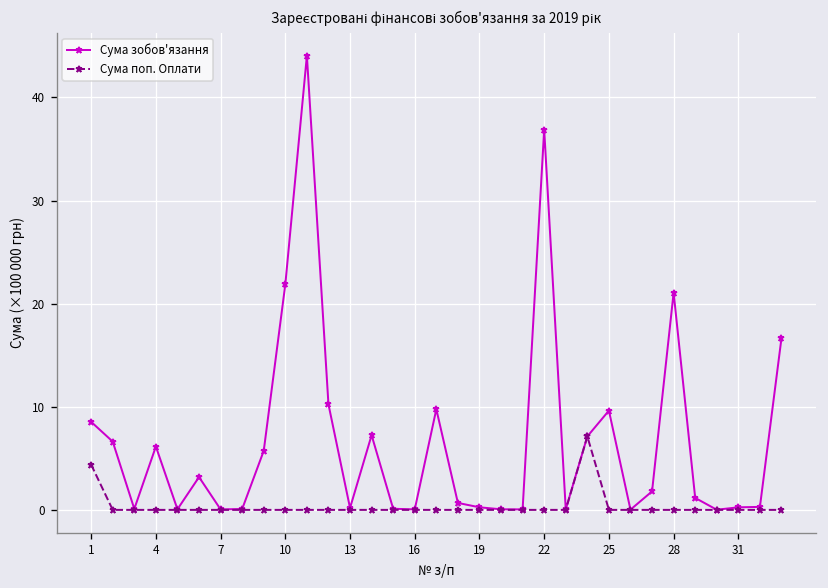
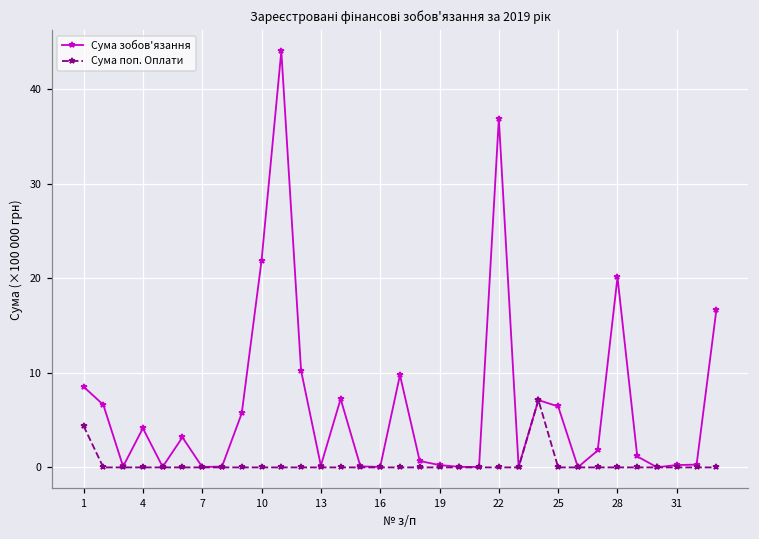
  {
    "Сума зобов'язання": {
      "1": 9,
-     "4": 6,
+     "4": 4,
      "10": 22,
      "22": 37,
-     "25": 10,
-     "28": 21
+     "25": 6,
+     "28": 20
    },
    "Сума поп. Оплати": {
      "1": 4,
      "4": 0,
      "10": 0,
      "22": 0,
      "25": 0,
      "28": 0
    }
  }
